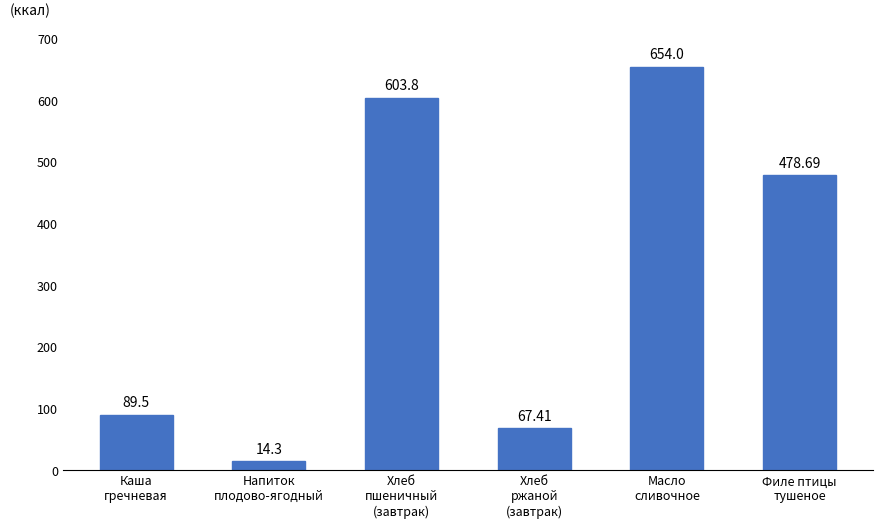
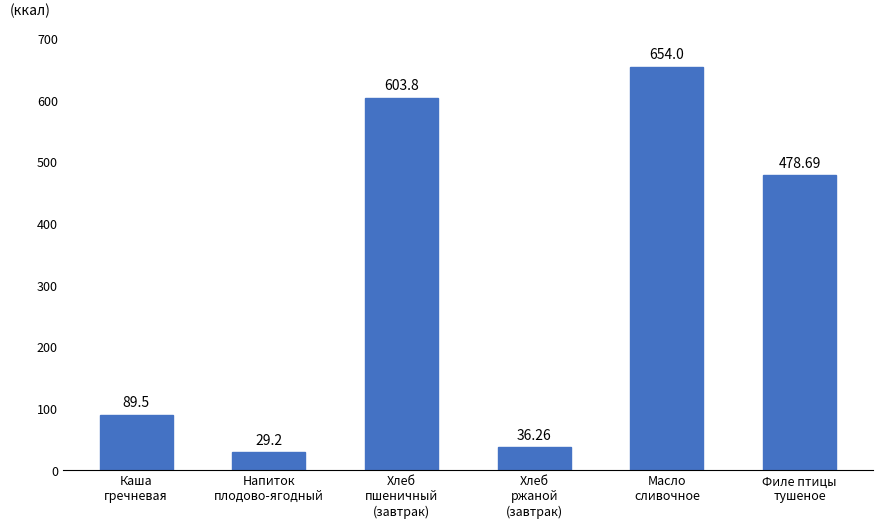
  {
    "Каша гречневая": 89.5,
-   "Напиток плодово-ягодный": 14.3,
+   "Напиток плодово-ягодный": 29.2,
    "Хлеб пшеничный (завтрак)": 603.8,
-   "Хлеб ржаной (завтрак)": 67.41,
+   "Хлеб ржаной (завтрак)": 36.26,
    "Масло сливочное": 654.0,
    "Филе птицы тушеное": 478.69
  }
